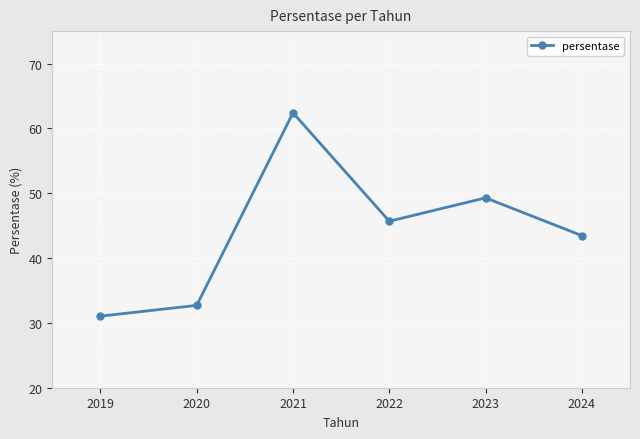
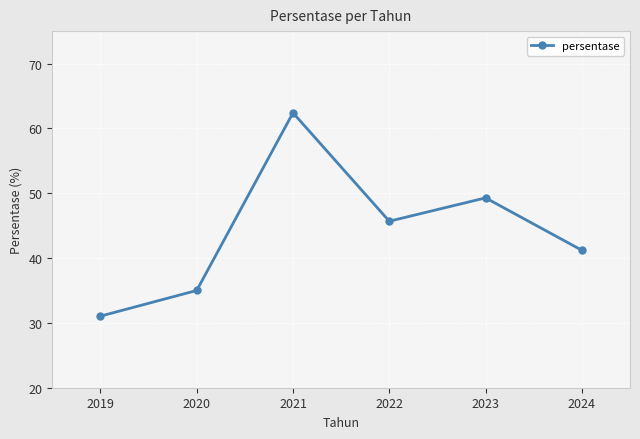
  {
    "2019": 31,
-   "2020": 33,
+   "2020": 35,
    "2021": 62,
    "2022": 46,
    "2023": 49,
-   "2024": 43
+   "2024": 41
  }
